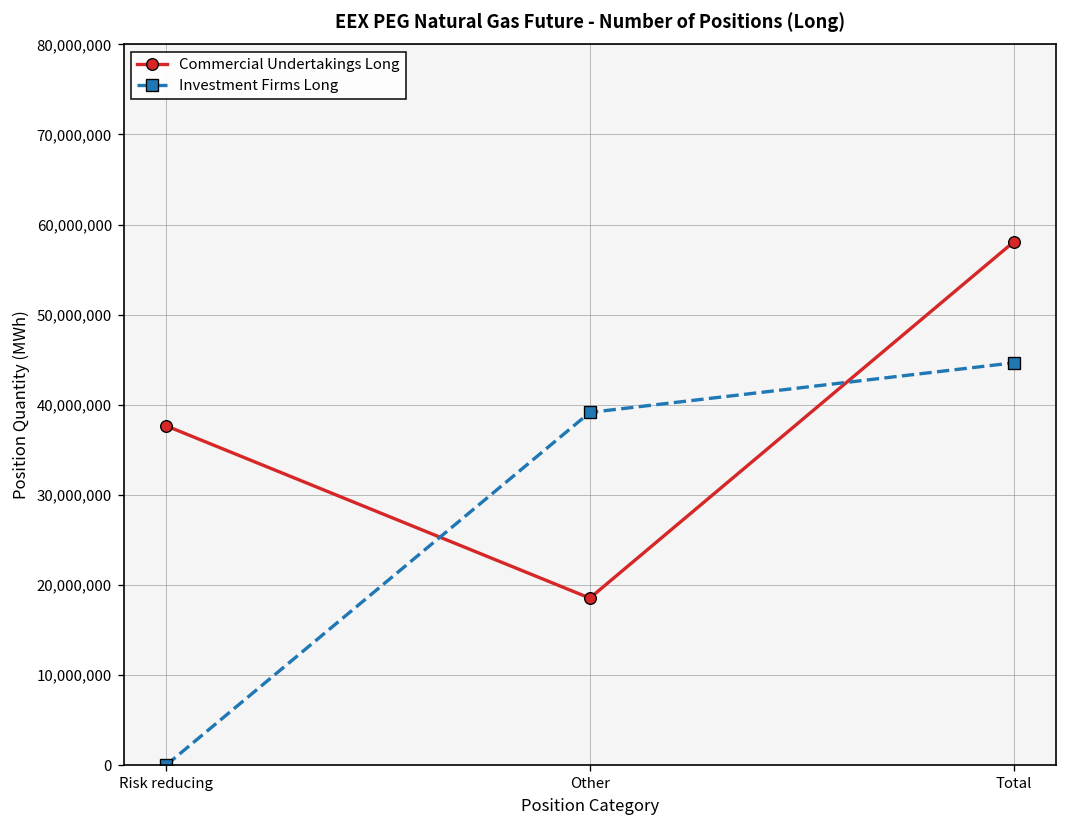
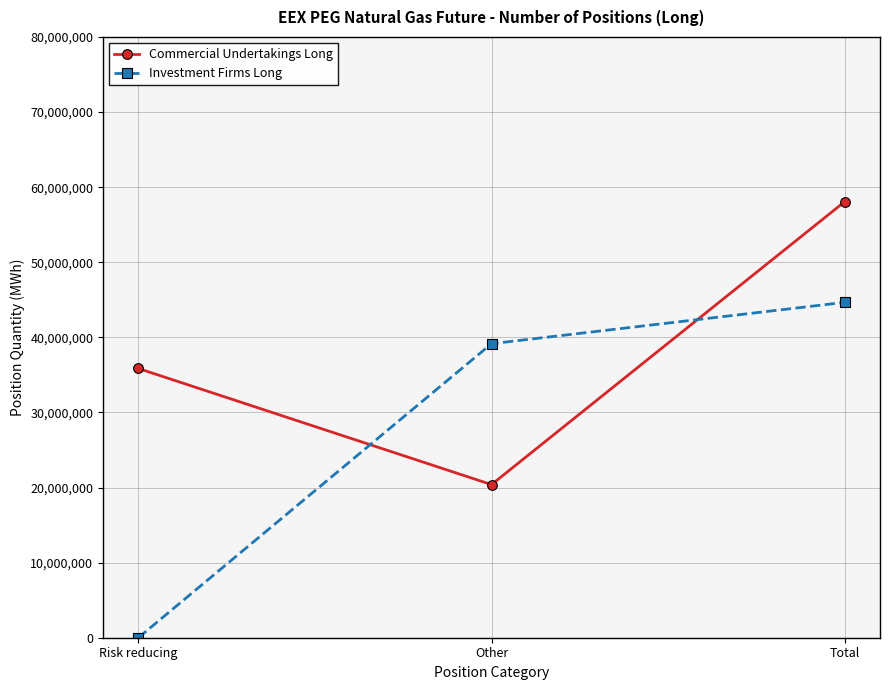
  {
    "Commercial Undertakings Long": {
-     "Risk reducing": "38,000,000",
-     "Other": "19,000,000",
+     "Risk reducing": "36,000,000",
+     "Other": "20,000,000",
      "Total": "58,000,000"
    },
    "Investment Firms Long": {
      "Risk reducing": "0",
      "Other": "39,000,000",
      "Total": "45,000,000"
    }
  }
